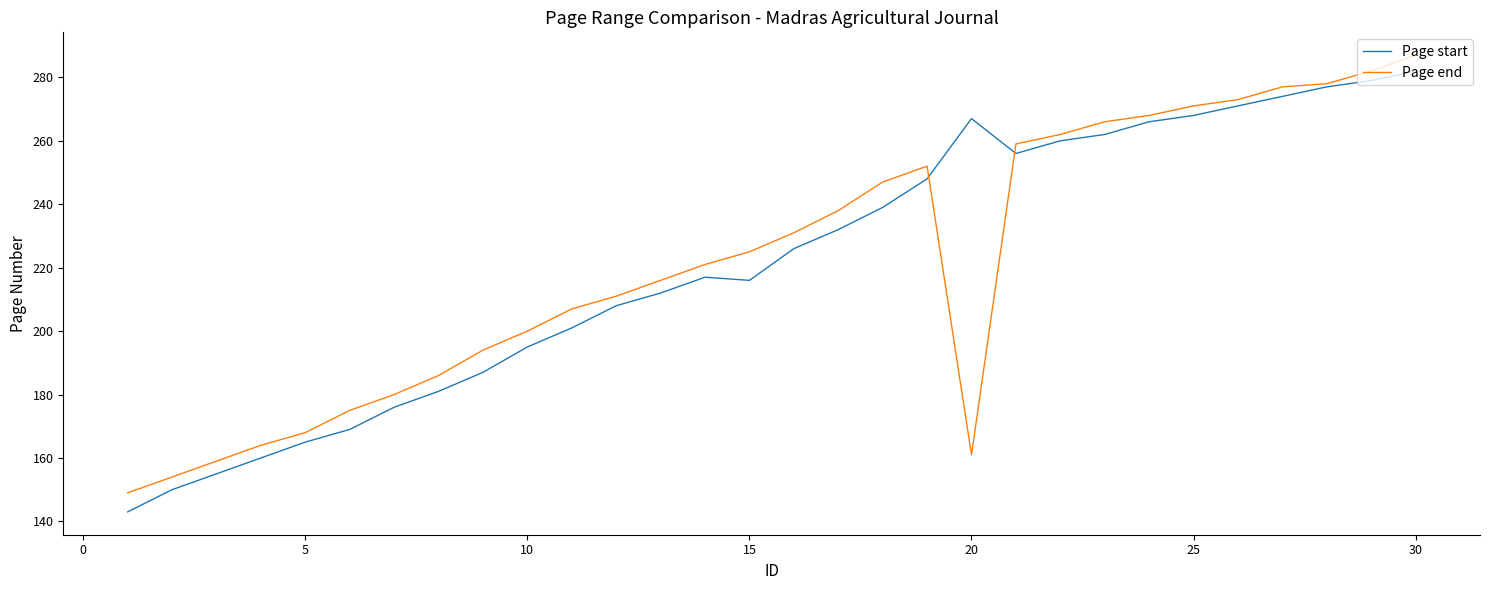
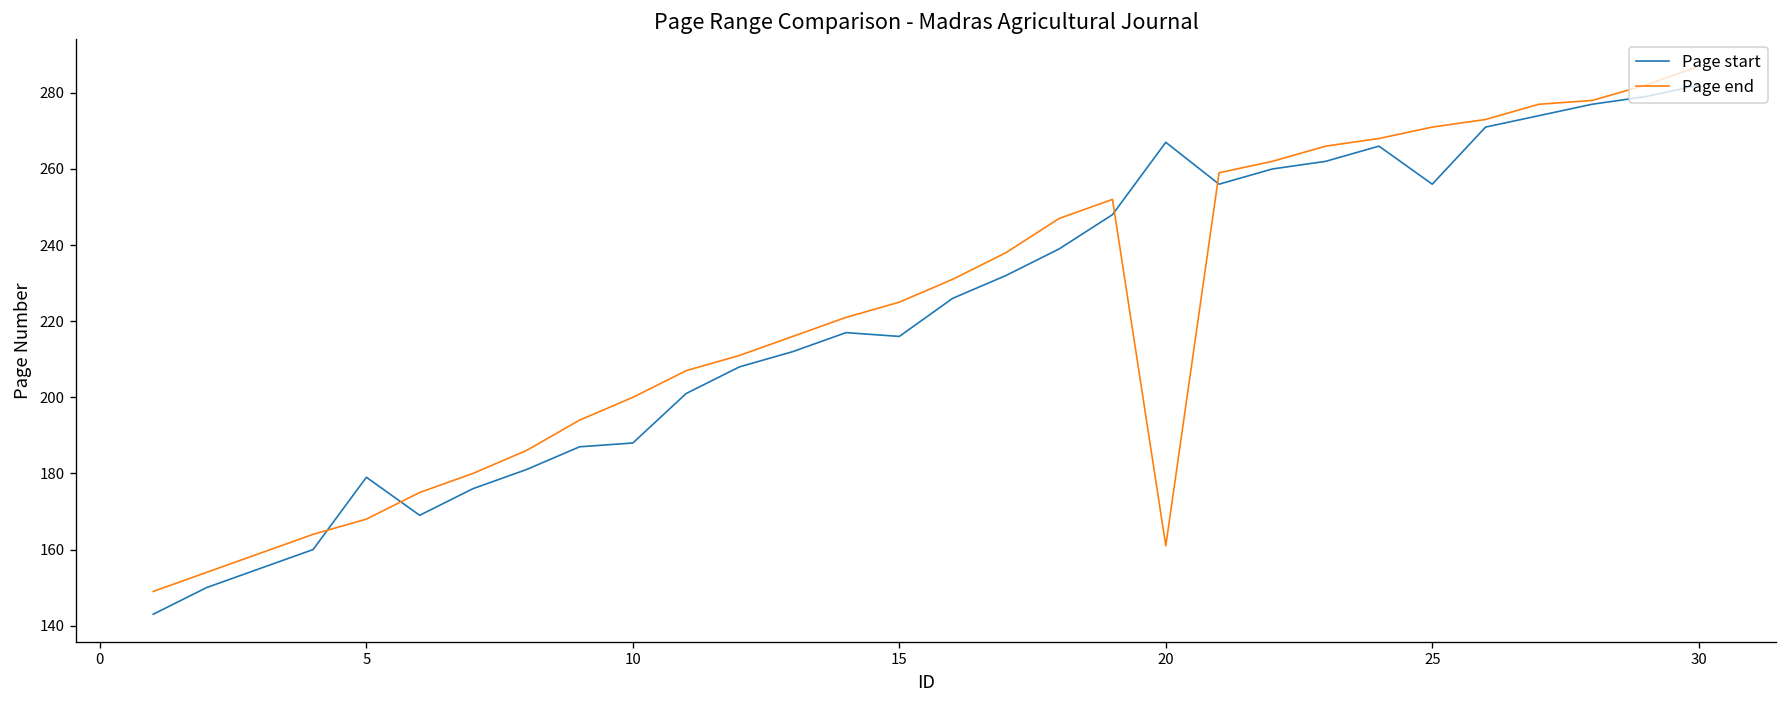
  {
    "Page start": {
-     "5": 165,
-     "10": 195,
+     "5": 179,
+     "10": 188,
      "15": 216,
      "20": 267,
-     "25": 268
+     "25": 256
    },
    "Page end": {
      "5": 168,
      "10": 200,
      "15": 225,
      "20": 161,
      "25": 271
    }
  }
